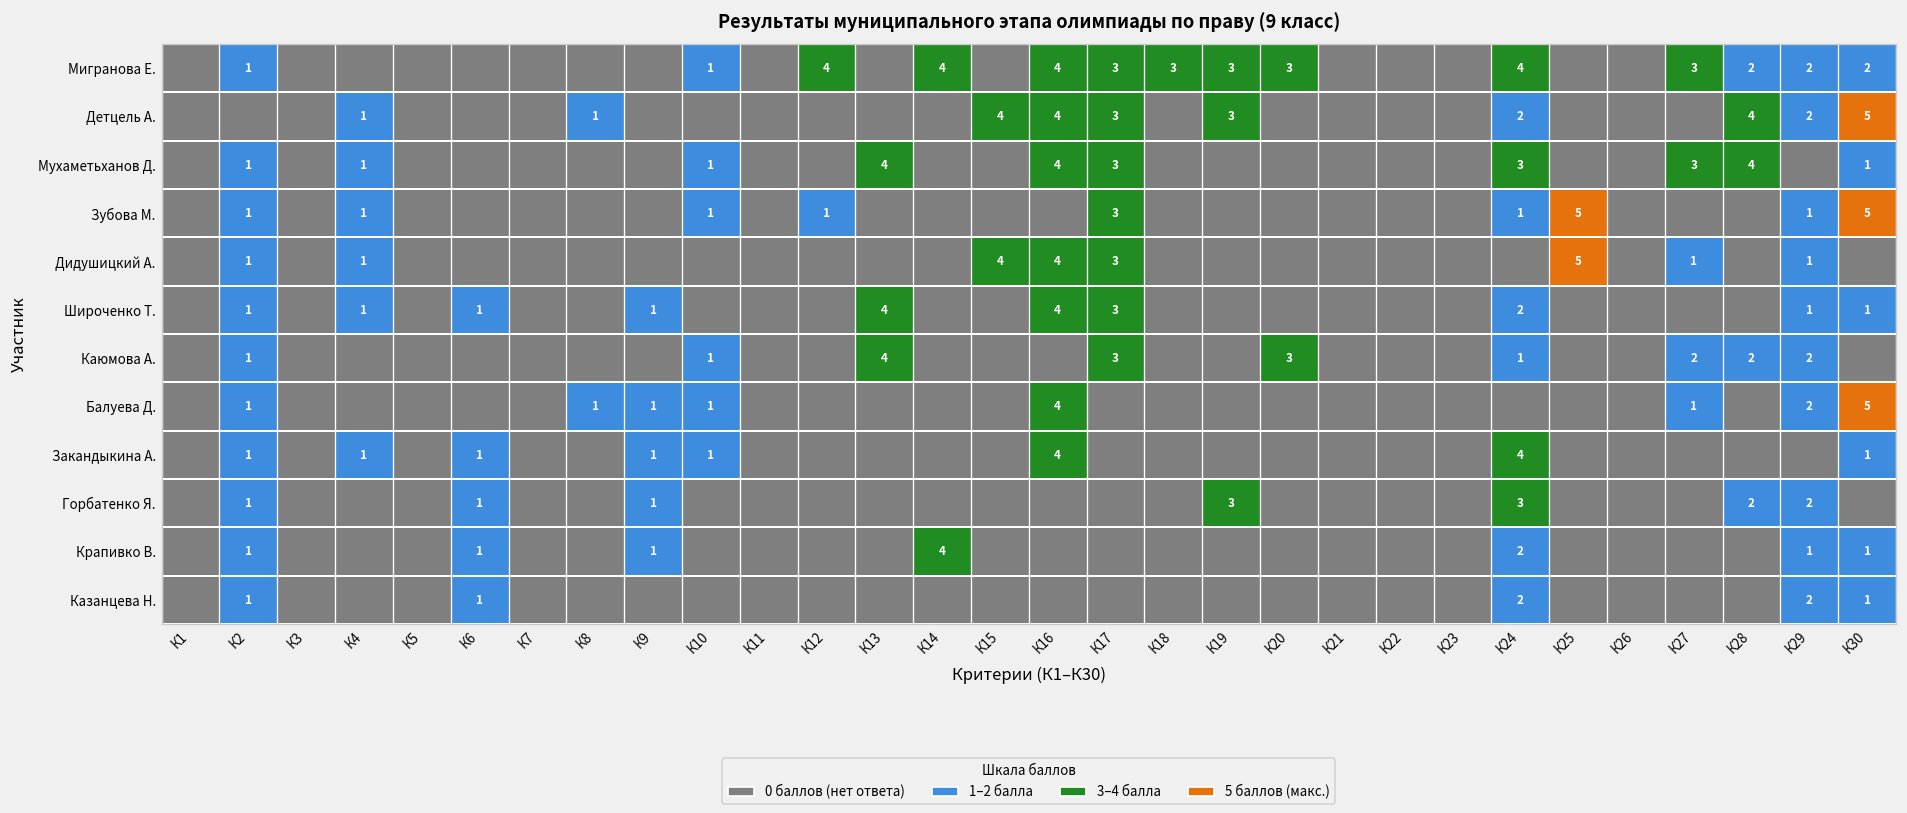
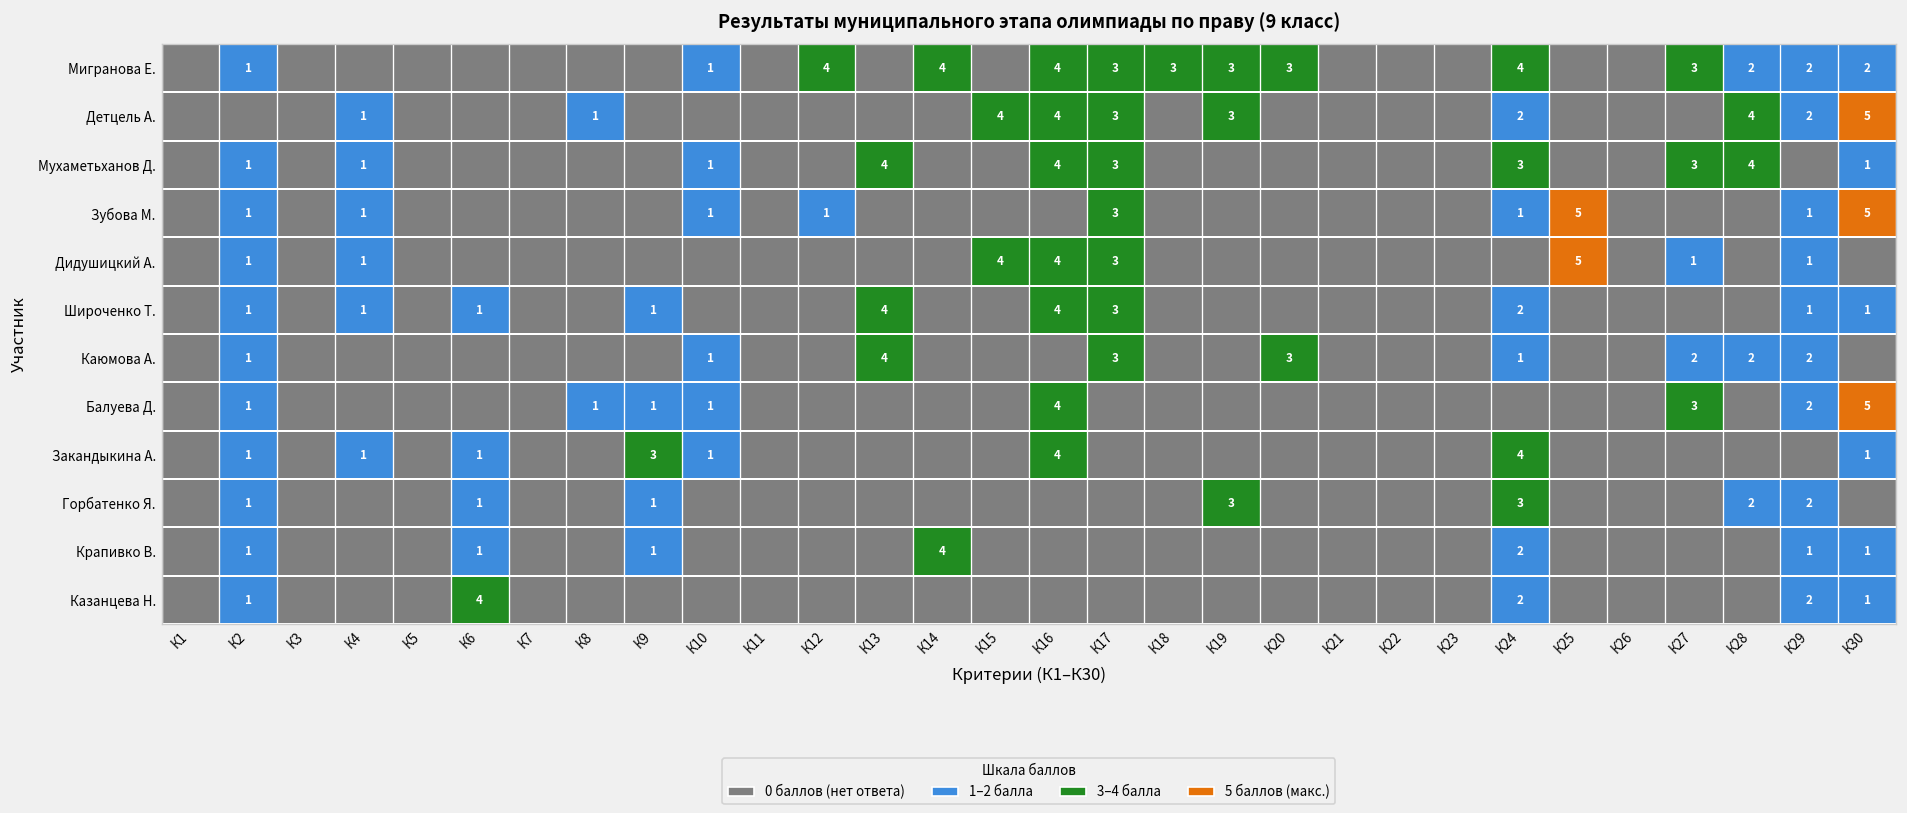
  {
    "Мигранова Е.": {
      "К2": 1,
      "К10": 1,
      "К12": 4,
      "К14": 4,
      "К16": 4,
      "К17": 3,
      "К18": 3,
      "К19": 3,
      "К20": 3,
      "К24": 4,
      "К27": 3,
      "К28": 2,
      "К29": 2,
      "К30": 2
    },
    "Детцель А.": {
      "К4": 1,
      "К8": 1,
      "К15": 4,
      "К16": 4,
      "К17": 3,
      "К19": 3,
      "К24": 2,
      "К28": 4,
      "К29": 2,
      "К30": 5
    },
    "Мухаметьханов Д.": {
      "К2": 1,
      "К4": 1,
      "К10": 1,
      "К13": 4,
      "К16": 4,
      "К17": 3,
      "К24": 3,
      "К27": 3,
      "К28": 4,
      "К30": 1
    },
    "Зубова М.": {
      "К2": 1,
      "К4": 1,
      "К10": 1,
      "К12": 1,
      "К17": 3,
      "К24": 1,
      "К25": 5,
      "К29": 1,
      "К30": 5
    },
    "Дидушицкий А.": {
      "К2": 1,
      "К4": 1,
      "К15": 4,
      "К16": 4,
      "К17": 3,
      "К25": 5,
      "К27": 1,
      "К29": 1
    },
    "Широченко Т.": {
      "К2": 1,
      "К4": 1,
      "К6": 1,
      "К9": 1,
      "К13": 4,
      "К16": 4,
      "К17": 3,
      "К24": 2,
      "К29": 1,
      "К30": 1
    },
    "Каюмова А.": {
      "К2": 1,
      "К10": 1,
      "К13": 4,
      "К17": 3,
      "К20": 3,
      "К24": 1,
      "К27": 2,
      "К28": 2,
      "К29": 2
    },
    "Балуева Д.": {
      "К2": 1,
      "К8": 1,
      "К9": 1,
      "К10": 1,
      "К16": 4,
-     "К27": 1,
+     "К27": 3,
      "К29": 2,
      "К30": 5
    },
    "Закандыкина А.": {
      "К2": 1,
      "К4": 1,
      "К6": 1,
-     "К9": 1,
+     "К9": 3,
      "К10": 1,
      "К16": 4,
      "К24": 4,
      "К30": 1
    },
    "Горбатенко Я.": {
      "К2": 1,
      "К6": 1,
      "К9": 1,
      "К19": 3,
      "К24": 3,
      "К28": 2,
      "К29": 2
    },
    "Крапивко В.": {
      "К2": 1,
      "К6": 1,
      "К9": 1,
      "К14": 4,
      "К24": 2,
      "К29": 1,
      "К30": 1
    },
    "Казанцева Н.": {
      "К2": 1,
-     "К6": 1,
+     "К6": 4,
      "К24": 2,
      "К29": 2,
      "К30": 1
    }
  }
